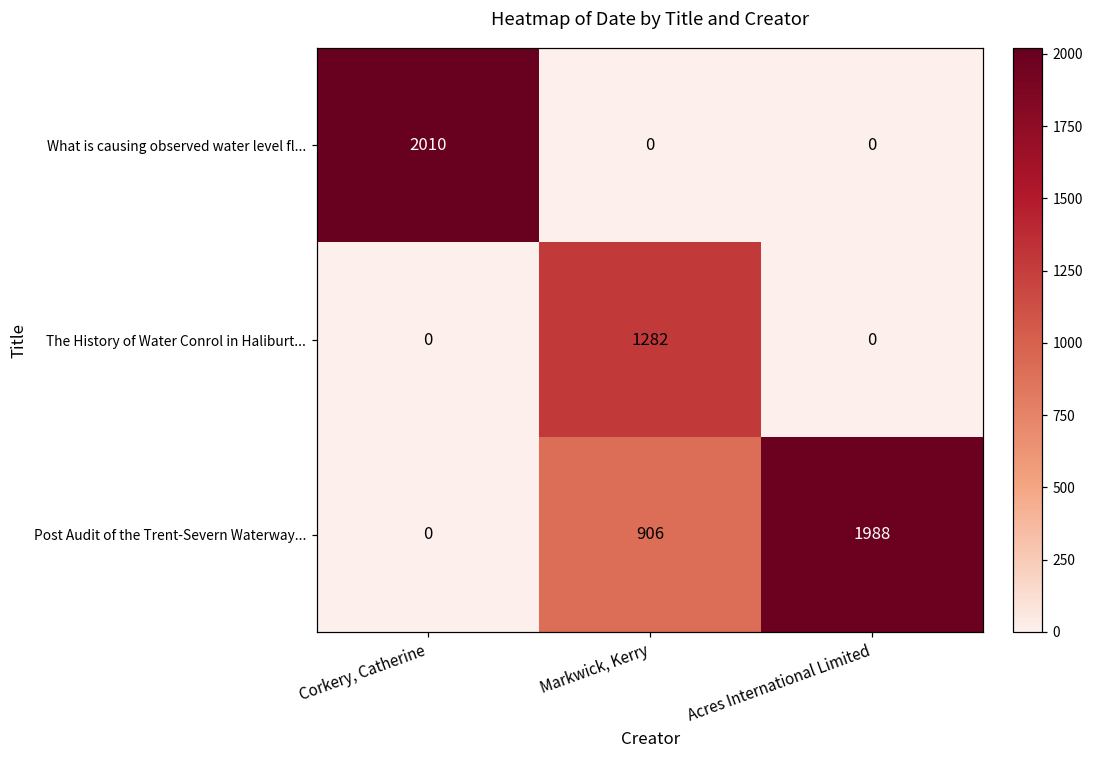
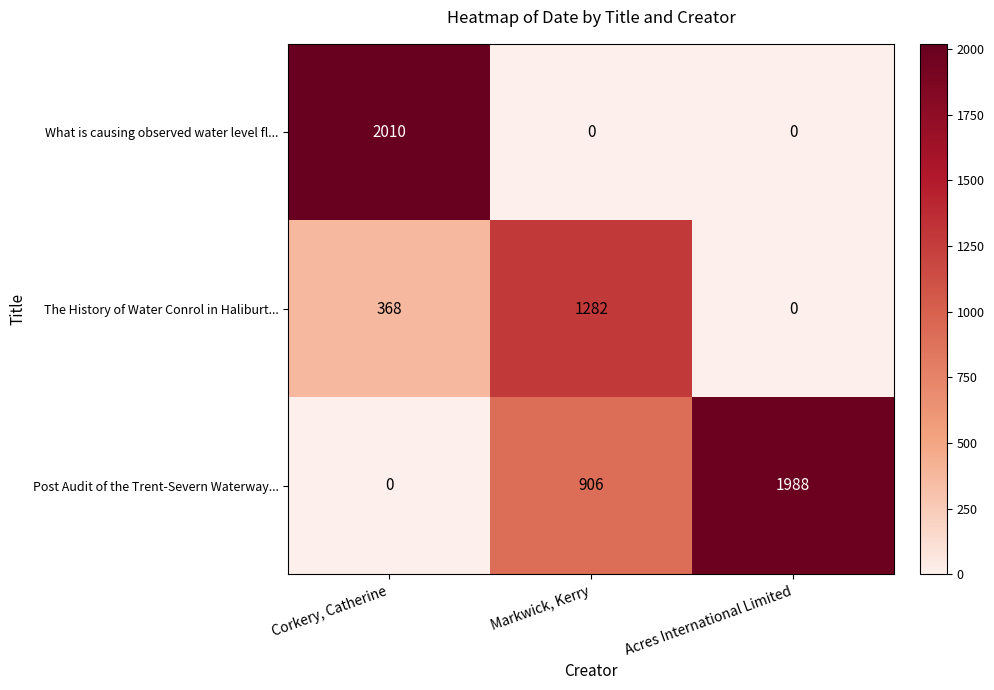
  {
    "What is causing observed water level fl...": {
      "Corkery, Catherine": 2010,
      "Markwick, Kerry": 0,
      "Acres International Limited": 0
    },
    "The History of Water Conrol in Haliburt...": {
-     "Corkery, Catherine": 0,
+     "Corkery, Catherine": 368,
      "Markwick, Kerry": 1282,
      "Acres International Limited": 0
    },
    "Post Audit of the Trent-Severn Waterway...": {
      "Corkery, Catherine": 0,
      "Markwick, Kerry": 906,
      "Acres International Limited": 1988
    }
  }
